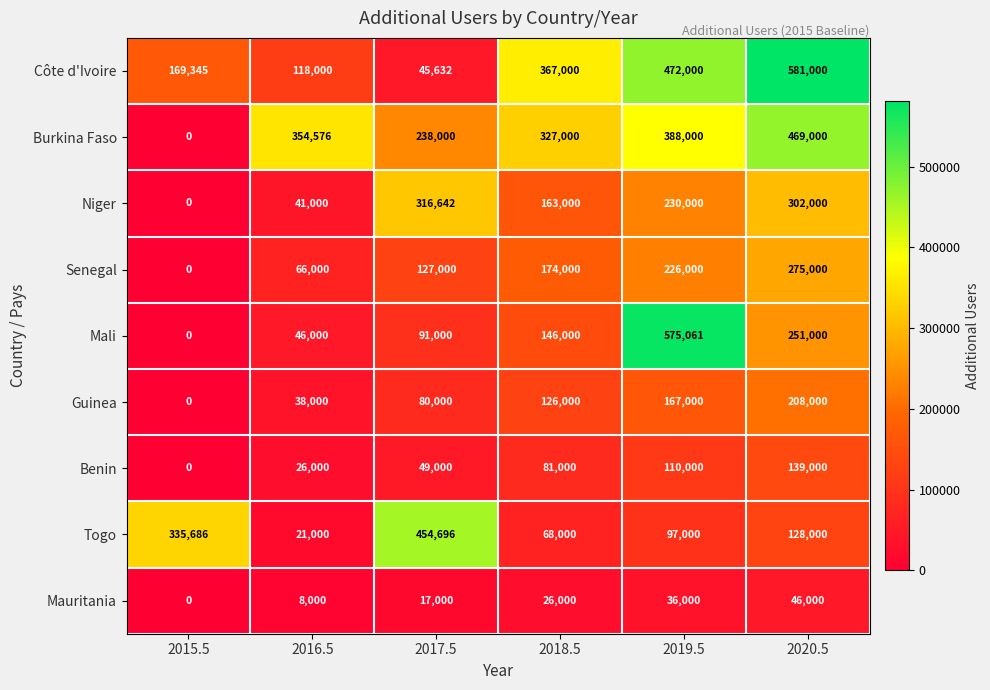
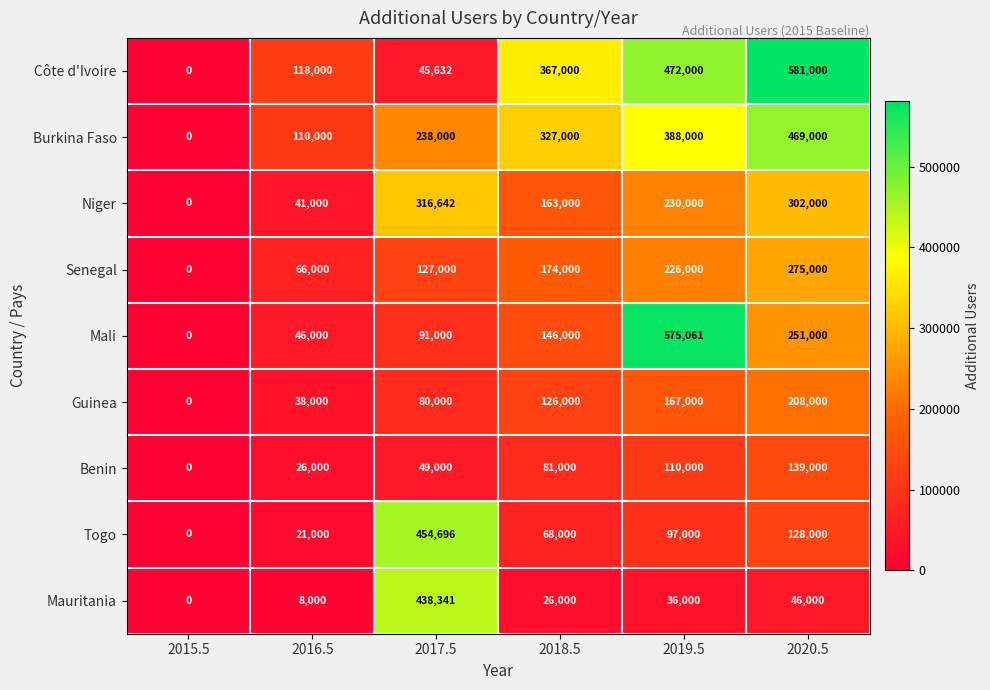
  {
    "Côte d'Ivoire": {
-     "2015.5": "169,345",
+     "2015.5": "0",
      "2016.5": "118,000",
      "2017.5": "45,632",
      "2018.5": "367,000",
      "2019.5": "472,000",
      "2020.5": "581,000"
    },
    "Burkina Faso": {
      "2015.5": "0",
-     "2016.5": "354,576",
+     "2016.5": "110,000",
      "2017.5": "238,000",
      "2018.5": "327,000",
      "2019.5": "388,000",
      "2020.5": "469,000"
    },
    "Niger": {
      "2015.5": "0",
      "2016.5": "41,000",
      "2017.5": "316,642",
      "2018.5": "163,000",
      "2019.5": "230,000",
      "2020.5": "302,000"
    },
    "Senegal": {
      "2015.5": "0",
      "2016.5": "66,000",
      "2017.5": "127,000",
      "2018.5": "174,000",
      "2019.5": "226,000",
      "2020.5": "275,000"
    },
    "Mali": {
      "2015.5": "0",
      "2016.5": "46,000",
      "2017.5": "91,000",
      "2018.5": "146,000",
      "2019.5": "575,061",
      "2020.5": "251,000"
    },
    "Guinea": {
      "2015.5": "0",
      "2016.5": "38,000",
      "2017.5": "80,000",
      "2018.5": "126,000",
      "2019.5": "167,000",
      "2020.5": "208,000"
    },
    "Benin": {
      "2015.5": "0",
      "2016.5": "26,000",
      "2017.5": "49,000",
      "2018.5": "81,000",
      "2019.5": "110,000",
      "2020.5": "139,000"
    },
    "Togo": {
-     "2015.5": "335,686",
+     "2015.5": "0",
      "2016.5": "21,000",
      "2017.5": "454,696",
      "2018.5": "68,000",
      "2019.5": "97,000",
      "2020.5": "128,000"
    },
    "Mauritania": {
      "2015.5": "0",
      "2016.5": "8,000",
-     "2017.5": "17,000",
+     "2017.5": "438,341",
      "2018.5": "26,000",
      "2019.5": "36,000",
      "2020.5": "46,000"
    }
  }
